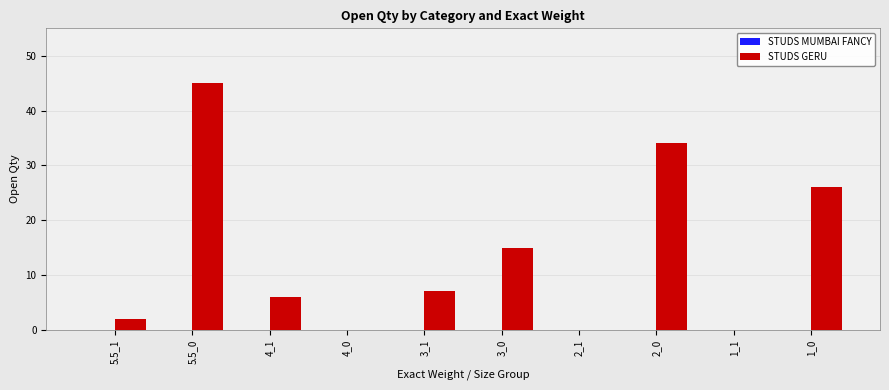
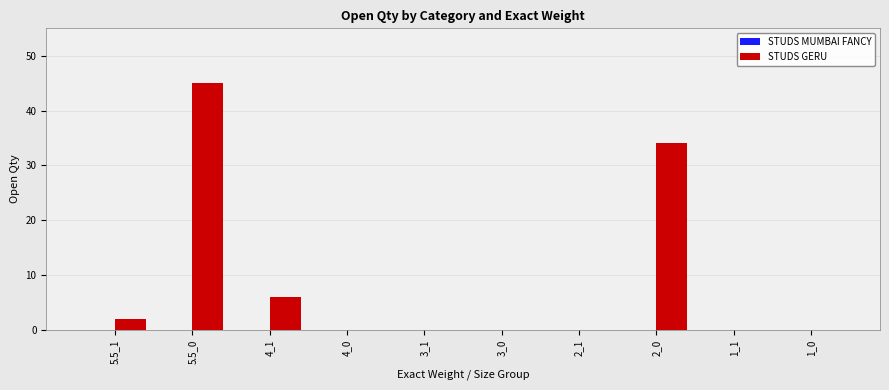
  {
    "STUDS MUMBAI FANCY": {
      "5.5_1": 0,
      "5.5_0": 0,
      "4_1": 0,
      "4_0": 0,
      "3_1": 0,
      "3_0": 0,
      "2_1": 0,
      "2_0": 0,
      "1_1": 0,
      "1_0": 0
    },
    "STUDS GERU": {
      "5.5_1": 2,
      "5.5_0": 45,
      "4_1": 6,
      "4_0": 0,
-     "3_1": 7,
-     "3_0": 15,
+     "3_1": 0,
+     "3_0": 0,
      "2_1": 0,
      "2_0": 34,
      "1_1": 0,
-     "1_0": 26
+     "1_0": 0
    }
  }
